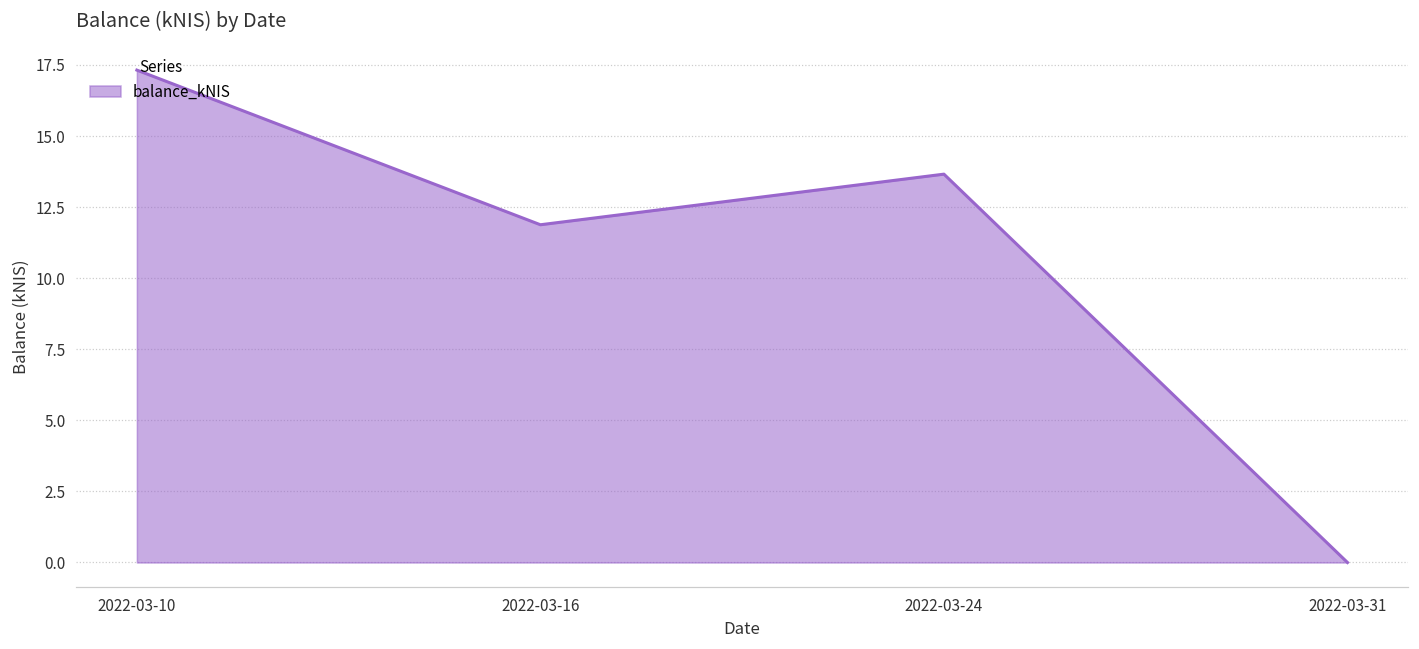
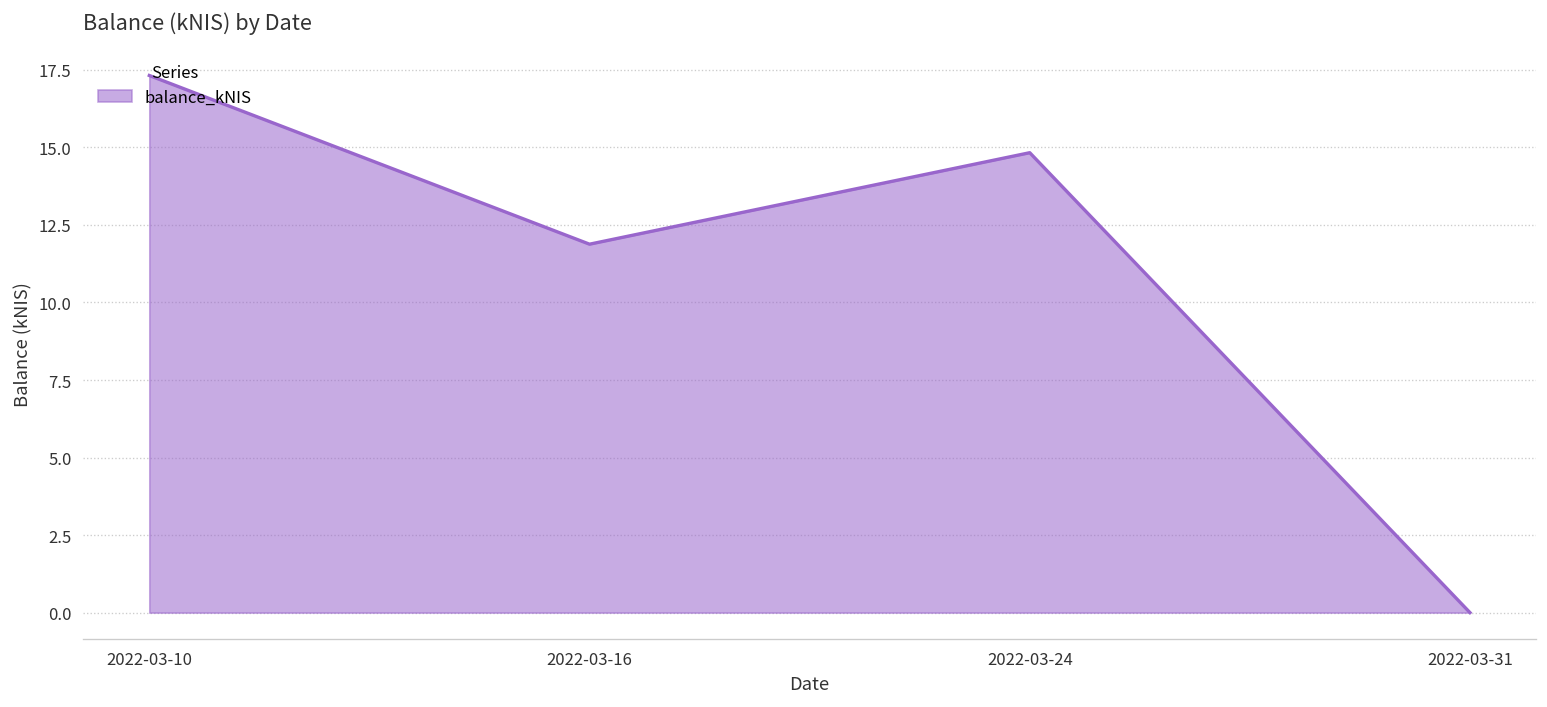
  {
    "2022-03-10": 17.3,
    "2022-03-16": 11.9,
-   "2022-03-24": 13.7,
+   "2022-03-24": 14.8,
    "2022-03-31": 0.0
  }
